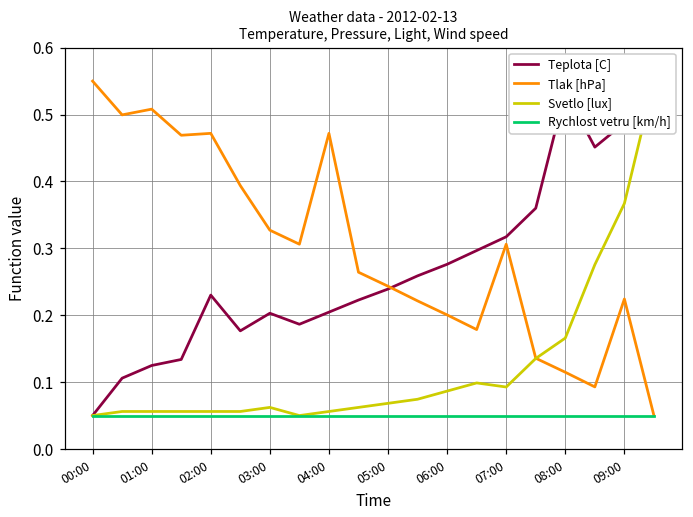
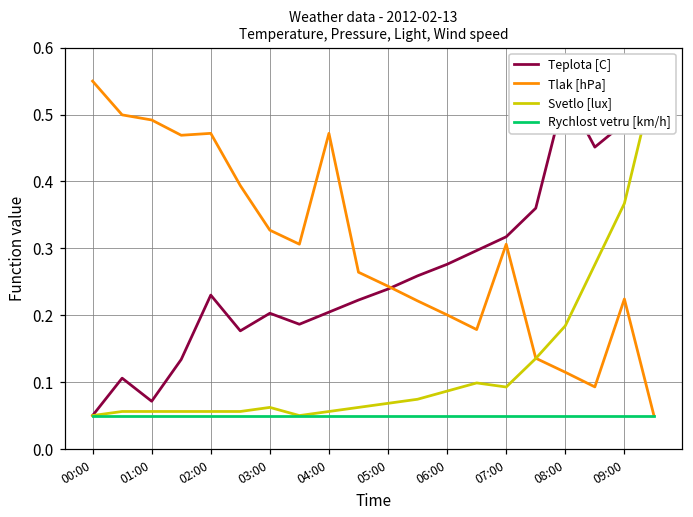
  {
    "Teplota [C]": {
-     "01:00": 0.12,
+     "01:00": 0.07,
      "02:00": 0.23,
      "03:00": 0.20,
      "04:00": 0.20,
      "05:00": 0.24,
      "06:00": 0.28,
      "07:00": 0.32
    },
    "Tlak [hPa]": {
      "00:00": 0.55,
-     "01:00": 0.51,
+     "01:00": 0.49,
      "02:00": 0.47,
      "03:00": 0.33,
      "04:00": 0.47,
      "05:00": 0.24,
      "06:00": 0.20,
      "07:00": 0.31,
      "08:00": 0.11,
      "09:00": 0.22
    },
    "Svetlo [lux]": {
      "01:00": 0.06,
      "02:00": 0.06,
      "03:00": 0.06,
      "04:00": 0.06,
      "05:00": 0.07,
      "06:00": 0.09,
      "07:00": 0.09,
-     "08:00": 0.17,
+     "08:00": 0.18,
      "09:00": 0.37
    },
    "Rychlost vetru [km/h]": {
      "01:00": 0.05,
      "02:00": 0.05,
      "03:00": 0.05,
      "04:00": 0.05,
      "05:00": 0.05,
      "06:00": 0.05,
      "07:00": 0.05,
      "08:00": 0.05,
      "09:00": 0.05
    }
  }
